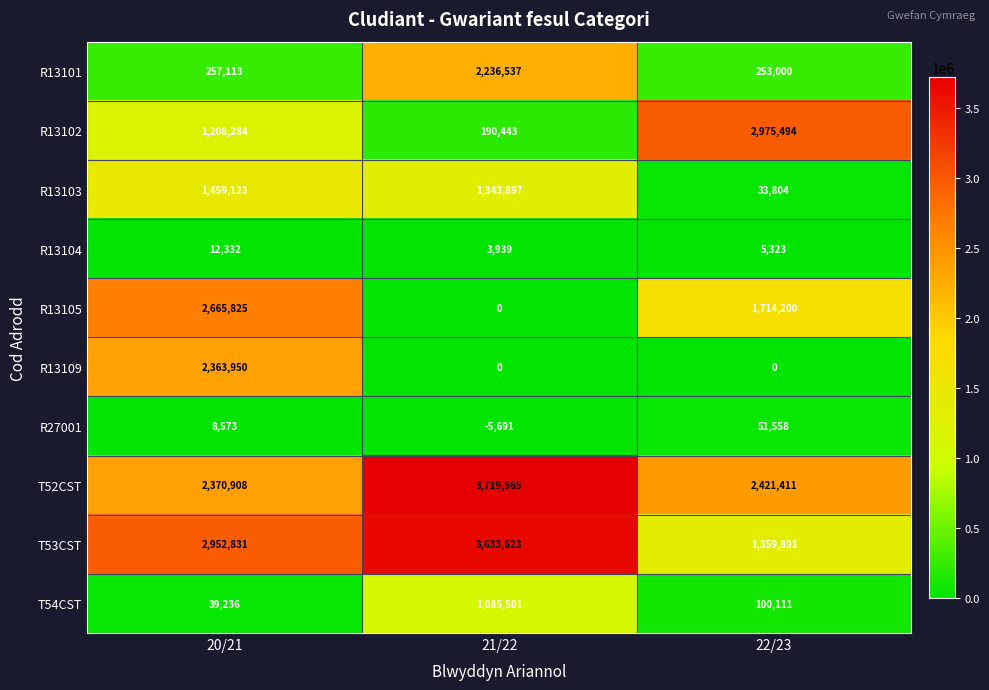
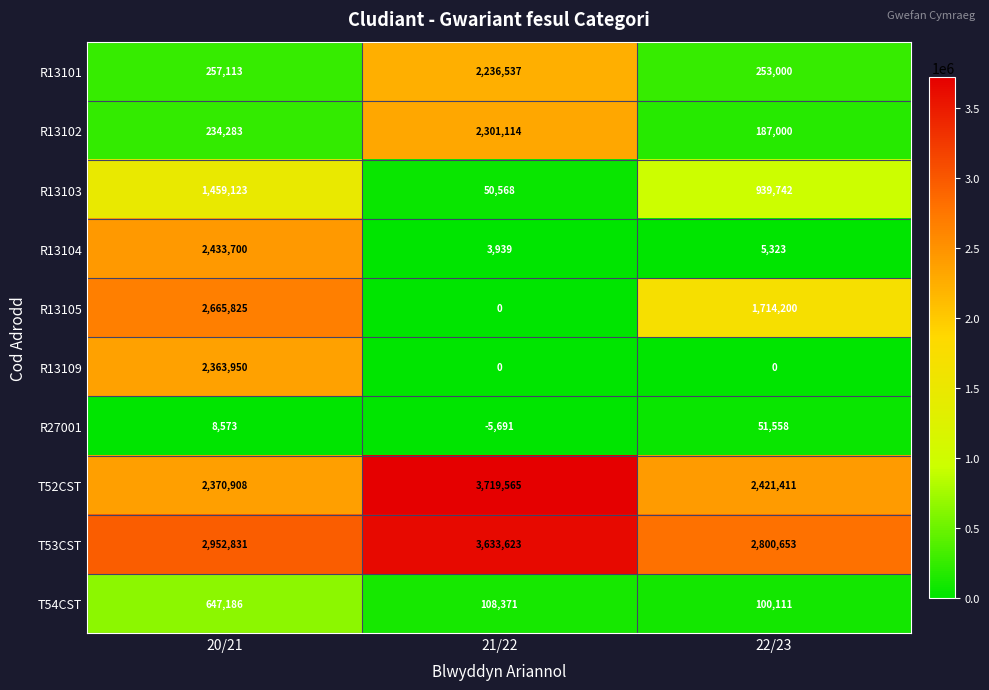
  {
    "R13101": {
      "20/21": "257,113",
      "21/22": "2,236,537",
      "22/23": "253,000"
    },
    "R13102": {
-     "20/21": "1,208,284",
-     "21/22": "190,443",
-     "22/23": "2,975,494"
+     "20/21": "234,283",
+     "21/22": "2,301,114",
+     "22/23": "187,000"
    },
    "R13103": {
      "20/21": "1,459,123",
-     "21/22": "1,343,897",
-     "22/23": "33,804"
+     "21/22": "50,568",
+     "22/23": "939,742"
    },
    "R13104": {
-     "20/21": "12,332",
+     "20/21": "2,433,700",
      "21/22": "3,939",
      "22/23": "5,323"
    },
    "R13105": {
      "20/21": "2,665,825",
      "21/22": "0",
      "22/23": "1,714,200"
    },
    "R13109": {
      "20/21": "2,363,950",
      "21/22": "0",
      "22/23": "0"
    },
    "R27001": {
      "20/21": "8,573",
      "21/22": "-5,691",
      "22/23": "51,558"
    },
    "T52CST": {
      "20/21": "2,370,908",
      "21/22": "3,719,565",
      "22/23": "2,421,411"
    },
    "T53CST": {
      "20/21": "2,952,831",
      "21/22": "3,633,623",
-     "22/23": "1,359,891"
+     "22/23": "2,800,653"
    },
    "T54CST": {
-     "20/21": "39,236",
-     "21/22": "1,085,501",
+     "20/21": "647,186",
+     "21/22": "108,371",
      "22/23": "100,111"
    }
  }
